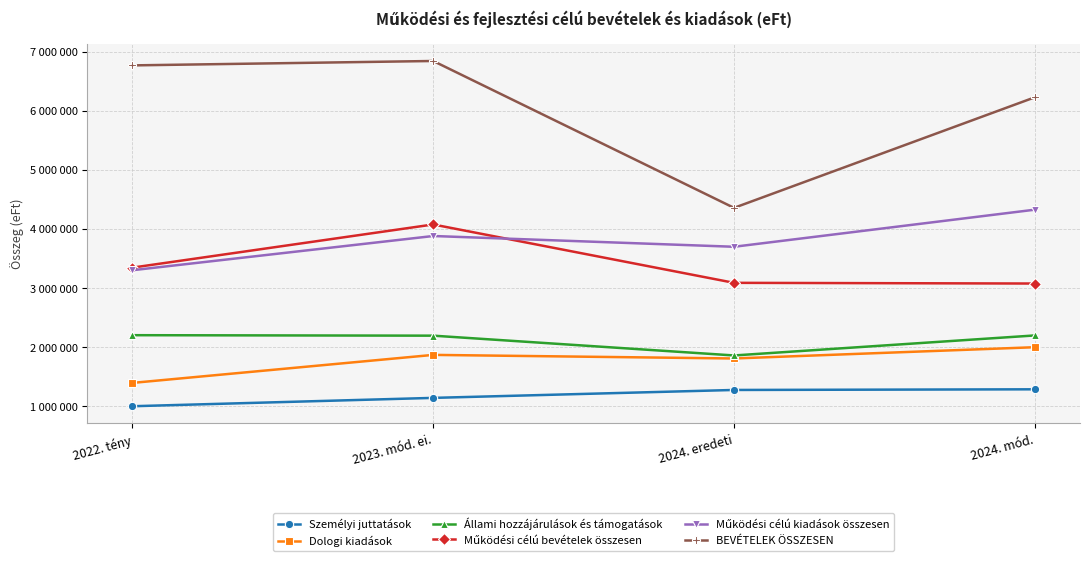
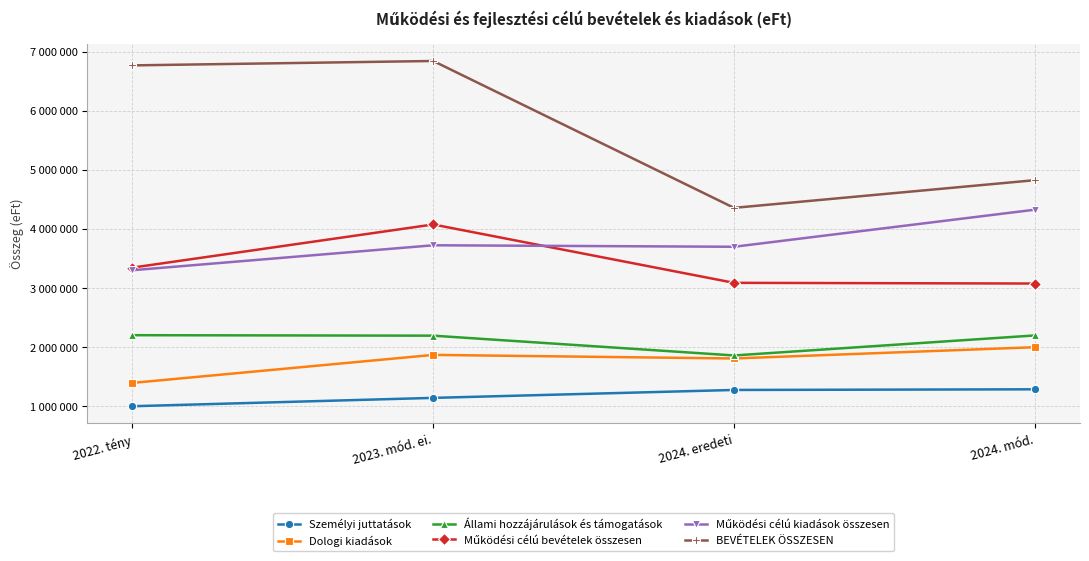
  {
    "Személyi juttatások": {
      "2022. tény": 1000000,
      "2023. mód. ei.": 1100000,
      "2024. eredeti": 1300000,
      "2024. mód.": 1300000
    },
    "Dologi kiadások": {
      "2022. tény": 1400000,
      "2023. mód. ei.": 1900000,
      "2024. eredeti": 1800000,
      "2024. mód.": 2000000
    },
    "Állami hozzájárulások és támogatások": {
      "2022. tény": 2200000,
      "2023. mód. ei.": 2200000,
      "2024. eredeti": 1900000,
      "2024. mód.": 2200000
    },
    "Működési célú bevételek összesen": {
      "2022. tény": 3300000,
      "2023. mód. ei.": 4100000,
      "2024. eredeti": 3100000,
      "2024. mód.": 3100000
    },
    "Működési célú kiadások összesen": {
      "2022. tény": 3300000,
-     "2023. mód. ei.": 3900000,
+     "2023. mód. ei.": 3700000,
      "2024. eredeti": 3700000,
      "2024. mód.": 4300000
    },
    "BEVÉTELEK ÖSSZESEN": {
      "2022. tény": 6800000,
      "2023. mód. ei.": 6800000,
      "2024. eredeti": 4400000,
-     "2024. mód.": 6200000
+     "2024. mód.": 4800000
    }
  }
